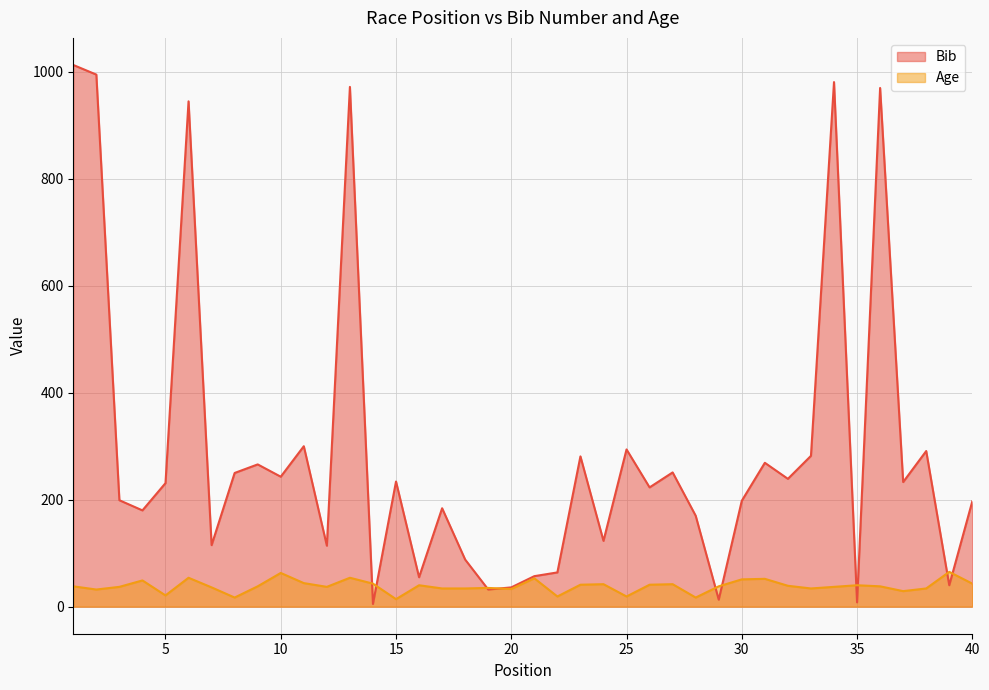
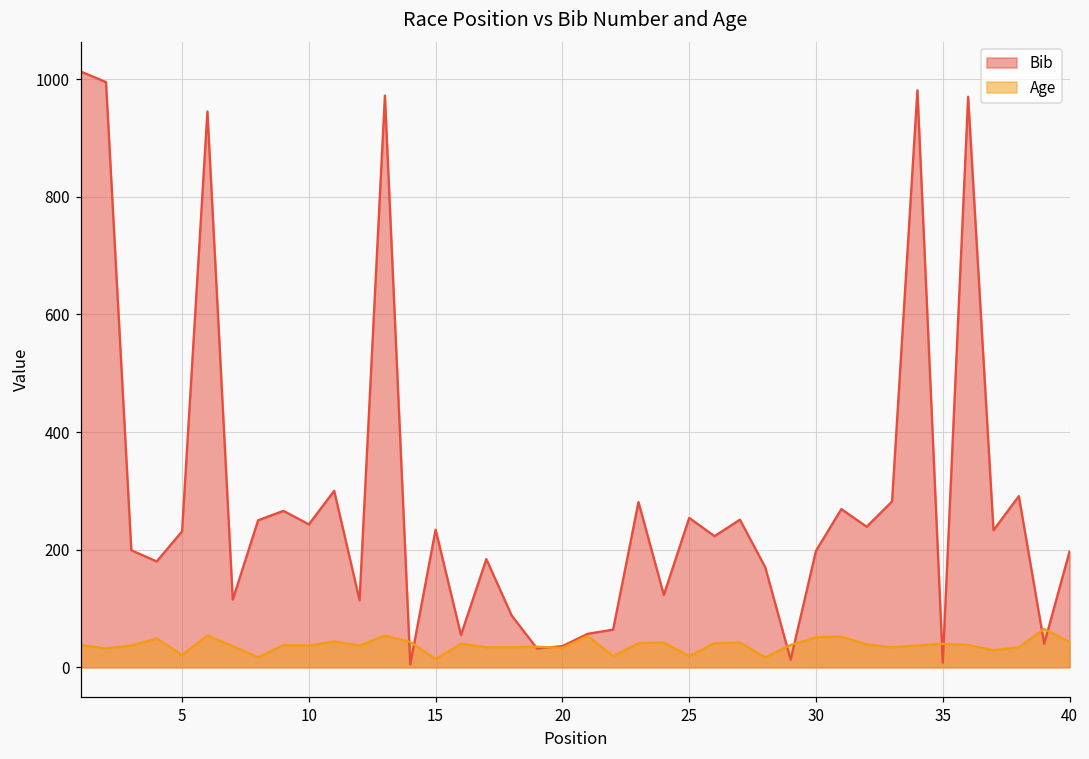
  {
    "Bib": {
      "5": 230,
      "10": 240,
      "15": 230,
-     "25": 290,
+     "25": 250,
      "30": 200,
      "35": 10,
      "40": 200
    },
    "Age": {
      "5": 20,
-     "10": 60,
+     "10": 40,
      "15": 10,
      "25": 20,
      "30": 50,
      "35": 40,
      "40": 40
    }
  }
